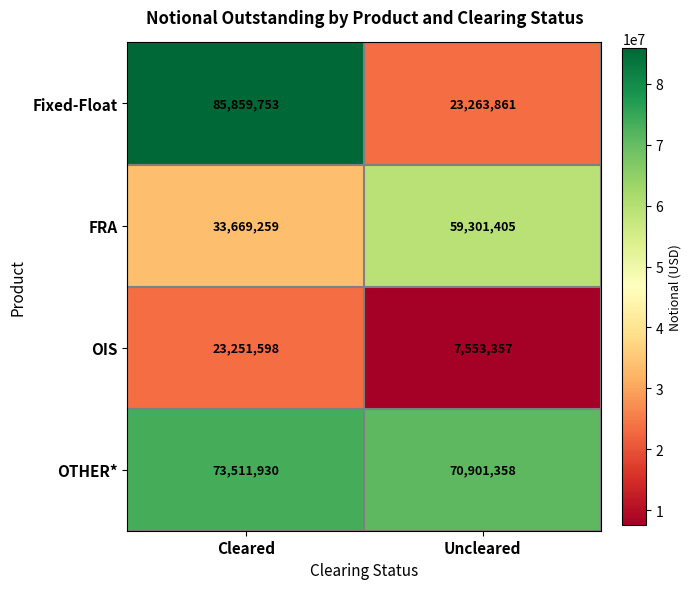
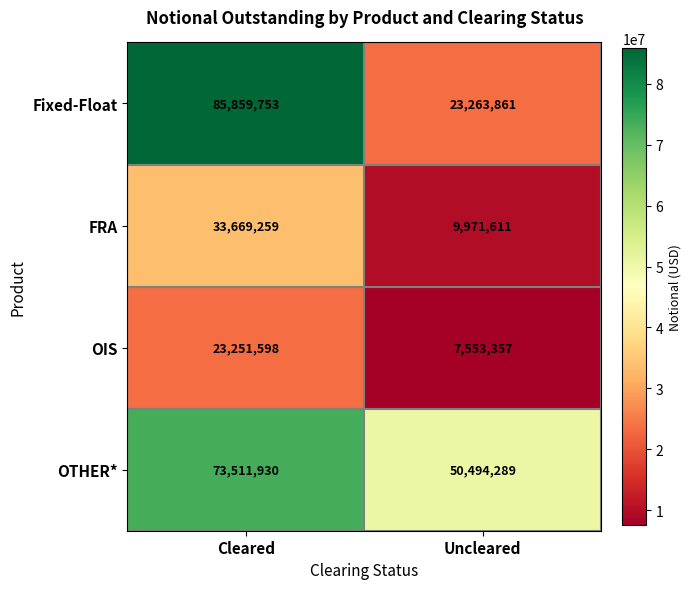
  {
    "Fixed-Float": {
      "Cleared": "85,859,753",
      "Uncleared": "23,263,861"
    },
    "FRA": {
      "Cleared": "33,669,259",
-     "Uncleared": "59,301,405"
+     "Uncleared": "9,971,611"
    },
    "OIS": {
      "Cleared": "23,251,598",
      "Uncleared": "7,553,357"
    },
    "OTHER*": {
      "Cleared": "73,511,930",
-     "Uncleared": "70,901,358"
+     "Uncleared": "50,494,289"
    }
  }
